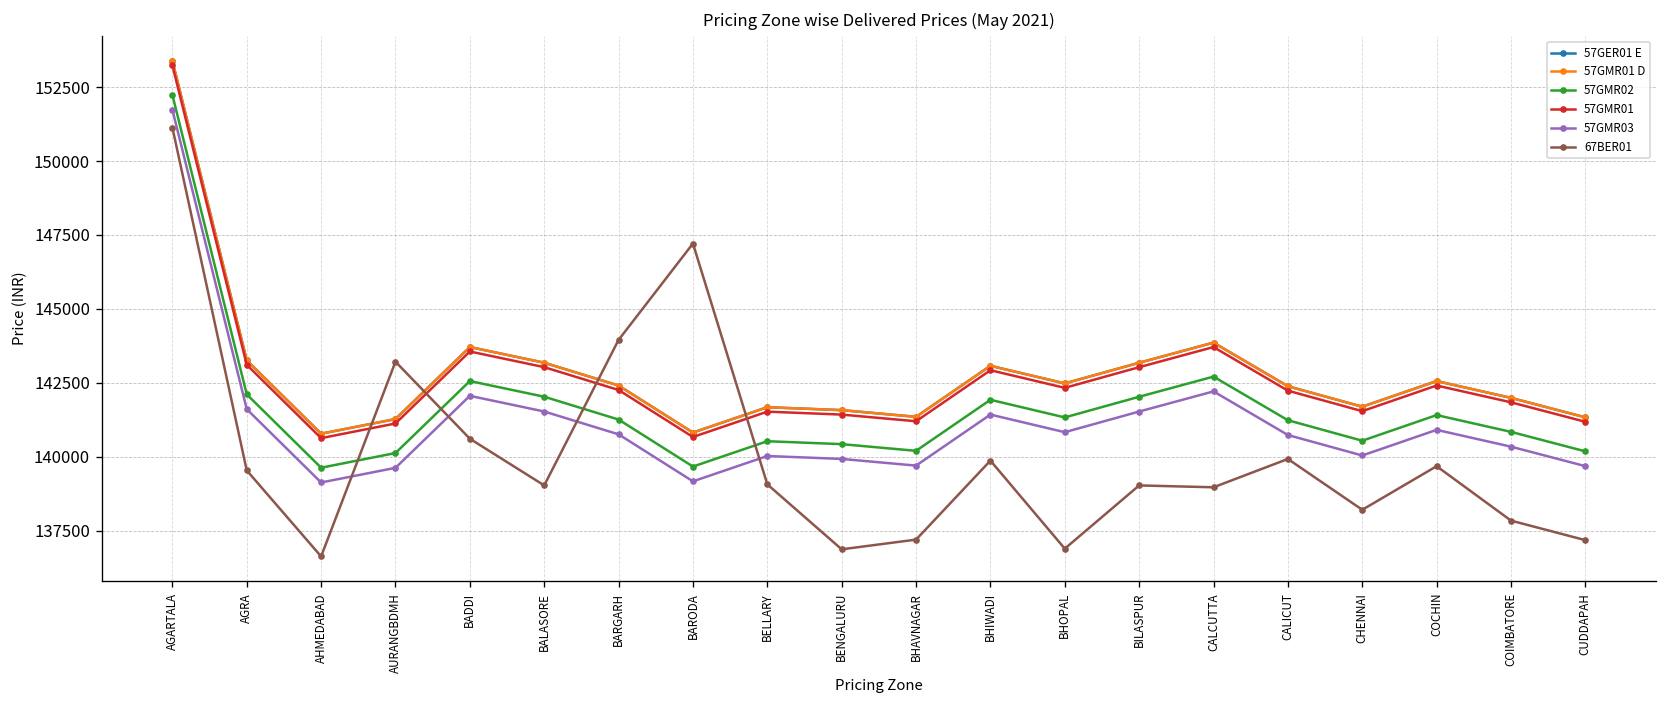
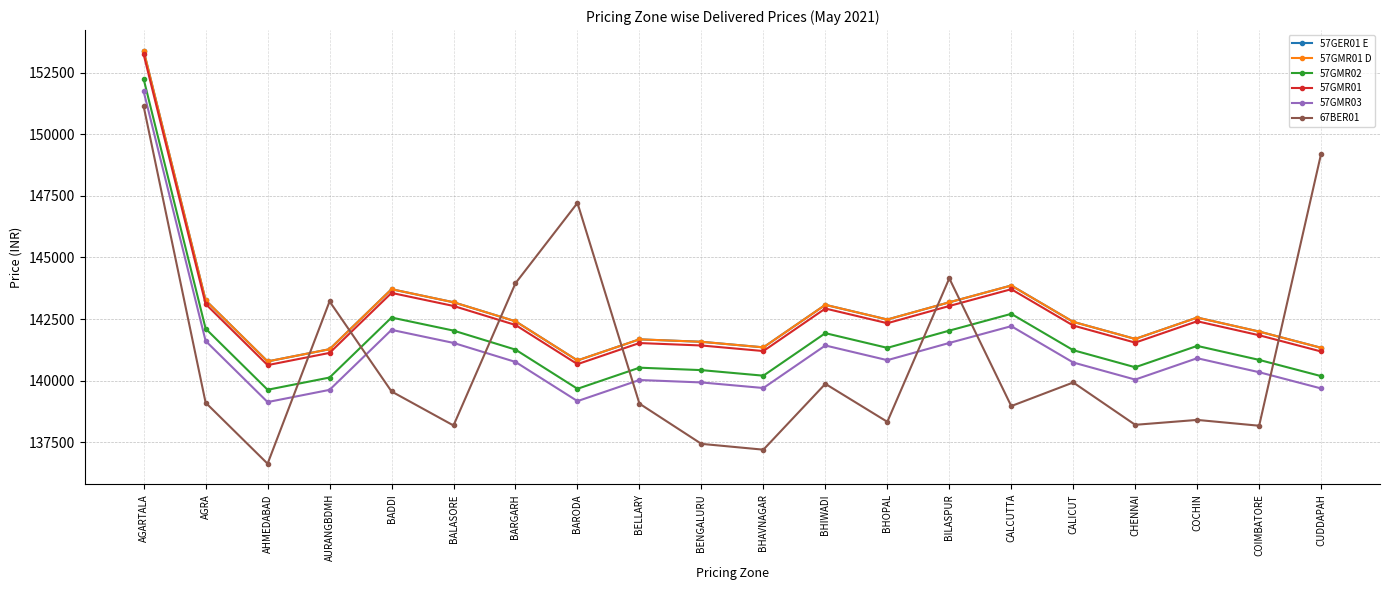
  {
    "57GMR01 D": {
      "AGARTALA": 153400,
      "AGRA": 143300,
      "AHMEDABAD": 140800,
      "AURANGBDMH": 141300,
      "BADDI": 143700,
      "BALASORE": 143200,
      "BARGARH": 142400,
      "BARODA": 140800,
      "BELLARY": 141700,
      "BENGALURU": 141600,
      "BHAVNAGAR": 141400,
      "BHIWADI": 143100,
      "BHOPAL": 142500,
      "BILASPUR": 143200,
      "CALCUTTA": 143900,
      "CALICUT": 142400,
      "CHENNAI": 141700,
      "COCHIN": 142600,
      "COIMBATORE": 142000,
      "CUDDAPAH": 141300
    },
    "57GMR02": {
      "AGARTALA": 152200,
      "AGRA": 142100,
      "AHMEDABAD": 139600,
      "AURANGBDMH": 140100,
      "BADDI": 142600,
      "BALASORE": 142000,
      "BARGARH": 141300,
      "BARODA": 139700,
      "BELLARY": 140500,
      "BENGALURU": 140400,
      "BHAVNAGAR": 140200,
      "BHIWADI": 141900,
      "BHOPAL": 141300,
      "BILASPUR": 142000,
      "CALCUTTA": 142700,
      "CALICUT": 141200,
      "CHENNAI": 140500,
      "COCHIN": 141400,
      "COIMBATORE": 140800,
      "CUDDAPAH": 140200
    },
    "57GMR01": {
      "AGARTALA": 153200,
      "AGRA": 143100,
      "AHMEDABAD": 140600,
      "AURANGBDMH": 141100,
      "BADDI": 143600,
      "BALASORE": 143000,
      "BARGARH": 142300,
      "BARODA": 140700,
      "BELLARY": 141500,
      "BENGALURU": 141400,
      "BHAVNAGAR": 141200,
      "BHIWADI": 142900,
      "BHOPAL": 142300,
      "BILASPUR": 143000,
      "CALCUTTA": 143700,
      "CALICUT": 142200,
      "CHENNAI": 141500,
      "COCHIN": 142400,
      "COIMBATORE": 141800,
      "CUDDAPAH": 141200
    },
    "57GMR03": {
      "AGARTALA": 151700,
      "AGRA": 141600,
      "AHMEDABAD": 139100,
      "AURANGBDMH": 139600,
      "BADDI": 142100,
      "BALASORE": 141500,
      "BARGARH": 140800,
      "BARODA": 139200,
      "BELLARY": 140000,
      "BENGALURU": 139900,
      "BHAVNAGAR": 139700,
      "BHIWADI": 141400,
      "BHOPAL": 140800,
      "BILASPUR": 141500,
      "CALCUTTA": 142200,
      "CALICUT": 140700,
      "CHENNAI": 140000,
      "COCHIN": 140900,
      "COIMBATORE": 140300,
      "CUDDAPAH": 139700
    },
    "67BER01": {
      "AGARTALA": 151100,
-     "AGRA": 139500,
+     "AGRA": 139100,
      "AHMEDABAD": 136600,
      "AURANGBDMH": 143200,
-     "BADDI": 140600,
-     "BALASORE": 139000,
+     "BADDI": 139600,
+     "BALASORE": 138200,
      "BARGARH": 144000,
      "BARODA": 147200,
      "BELLARY": 139100,
-     "BENGALURU": 136900,
+     "BENGALURU": 137400,
      "BHAVNAGAR": 137200,
      "BHIWADI": 139900,
-     "BHOPAL": 136900,
-     "BILASPUR": 139000,
+     "BHOPAL": 138300,
+     "BILASPUR": 144200,
      "CALCUTTA": 139000,
      "CALICUT": 139900,
      "CHENNAI": 138200,
-     "COCHIN": 139700,
-     "COIMBATORE": 137800,
-     "CUDDAPAH": 137200
+     "COCHIN": 138400,
+     "COIMBATORE": 138200,
+     "CUDDAPAH": 149200
    }
  }
